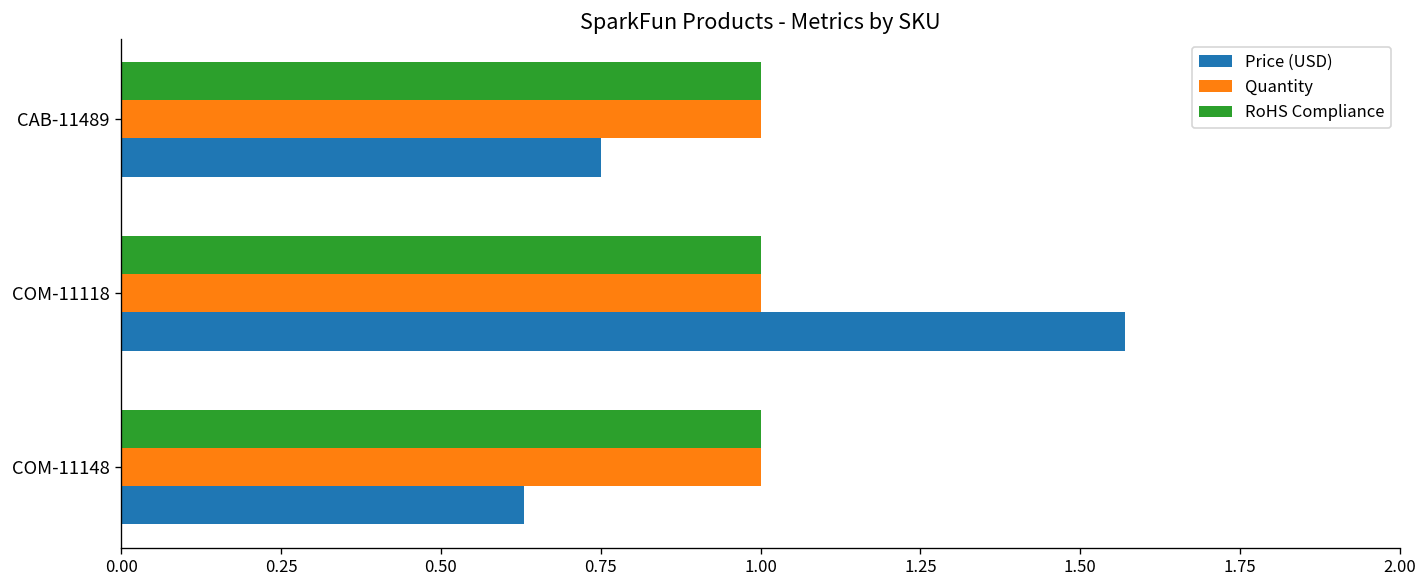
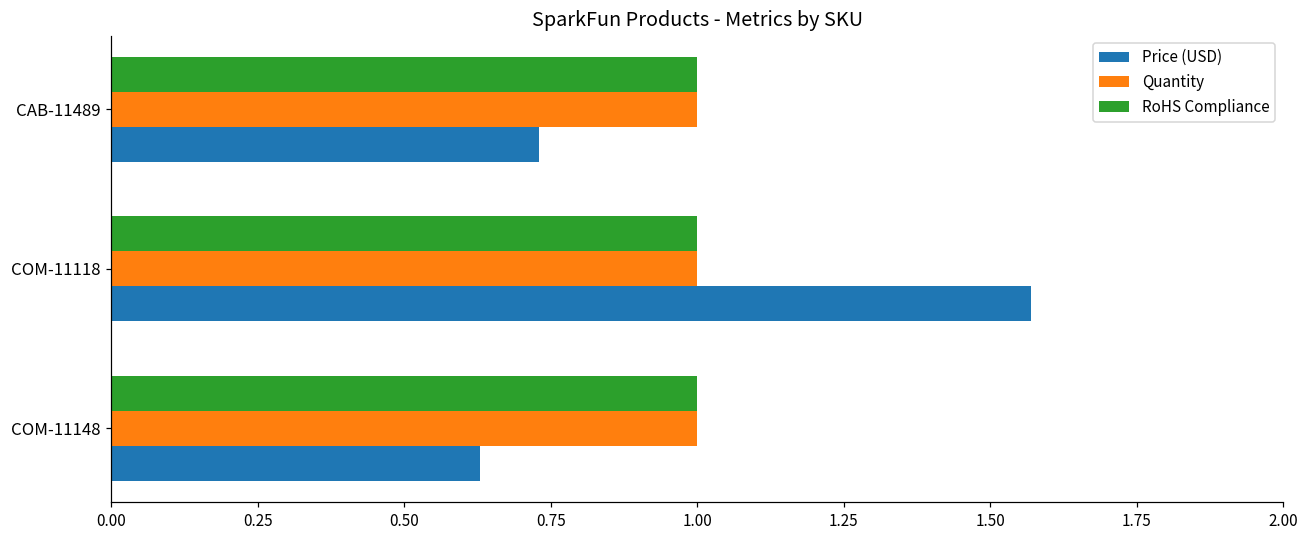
  {
    "Price (USD)": {
-     "CAB-11489": 0.75,
+     "CAB-11489": 0.73,
      "COM-11118": 1.57,
      "COM-11148": 0.63
    },
    "Quantity": {
      "CAB-11489": 1.00,
      "COM-11118": 1.00,
      "COM-11148": 1.00
    },
    "RoHS Compliance": {
      "CAB-11489": 1.00,
      "COM-11118": 1.00,
      "COM-11148": 1.00
    }
  }
